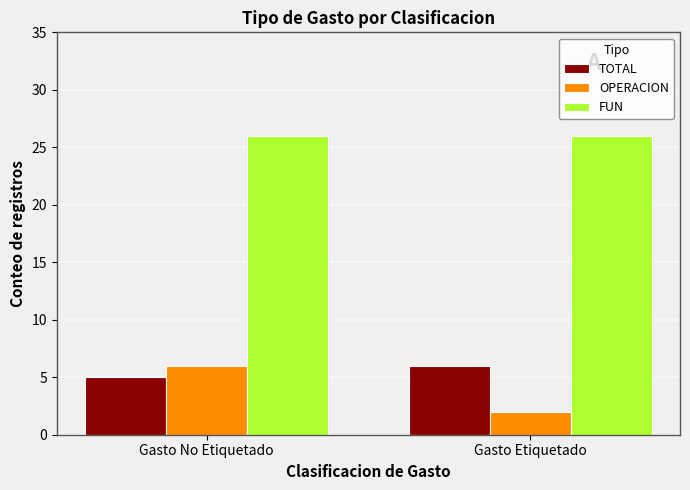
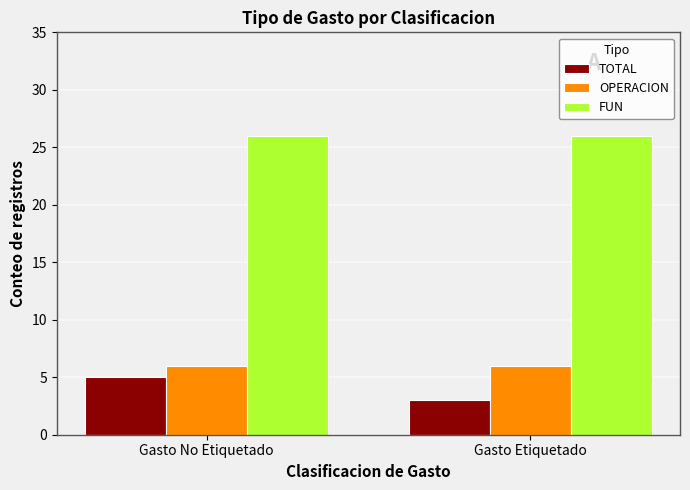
  {
    "TOTAL": {
      "Gasto No Etiquetado": 5,
-     "Gasto Etiquetado": 6
+     "Gasto Etiquetado": 3
    },
    "OPERACION": {
      "Gasto No Etiquetado": 6,
-     "Gasto Etiquetado": 2
+     "Gasto Etiquetado": 6
    },
    "FUN": {
      "Gasto No Etiquetado": 26,
      "Gasto Etiquetado": 26
    }
  }
